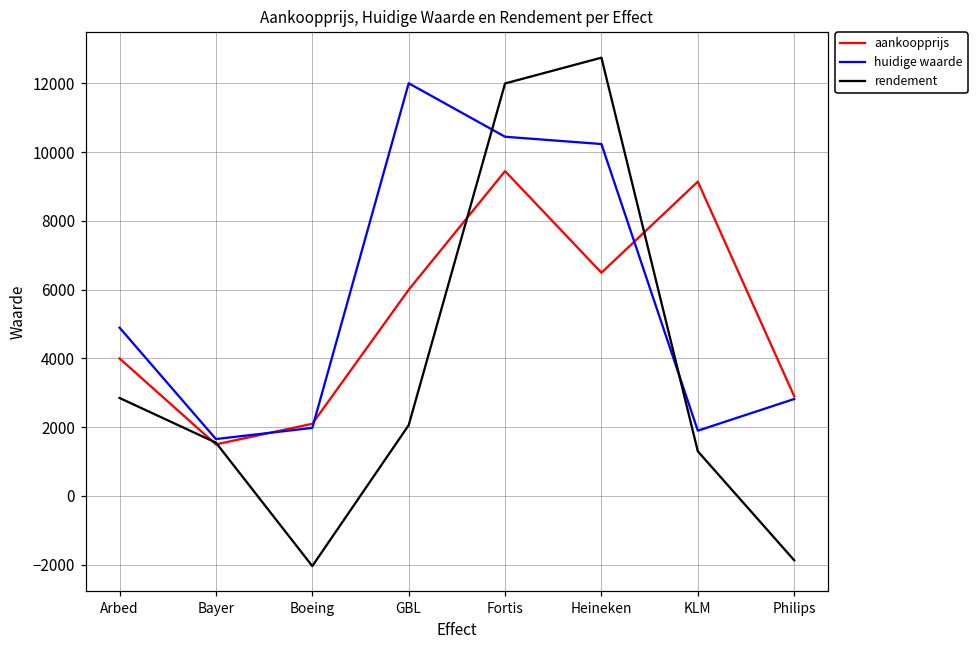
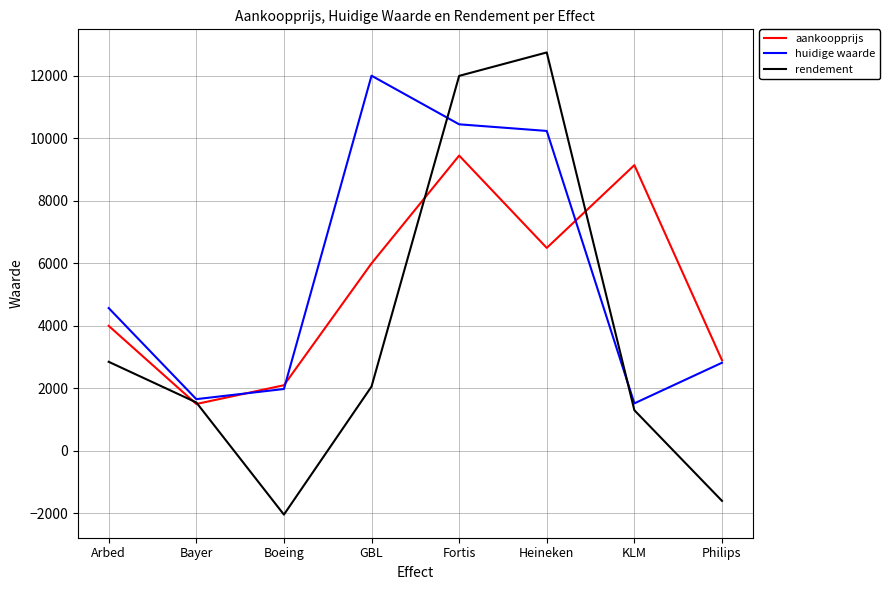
  {
    "aankoopprijs": {
      "Arbed": 4000,
      "Boeing": 2100,
      "GBL": 6000,
      "Fortis": 9500,
      "Heineken": 6500,
      "KLM": 9100
    },
    "huidige waarde": {
-     "Arbed": 4900,
+     "Arbed": 4600,
      "Bayer": 1700,
      "Boeing": 2000,
      "GBL": 12000,
      "Fortis": 10500,
      "Heineken": 10200,
-     "KLM": 1900
+     "KLM": 1500
    },
    "rendement": {
      "Arbed": 2900,
      "Boeing": -2000,
      "GBL": 2100,
      "Fortis": 12000,
      "Heineken": 12800,
      "KLM": 1300,
-     "Philips": -1900
+     "Philips": -1600
    }
  }
